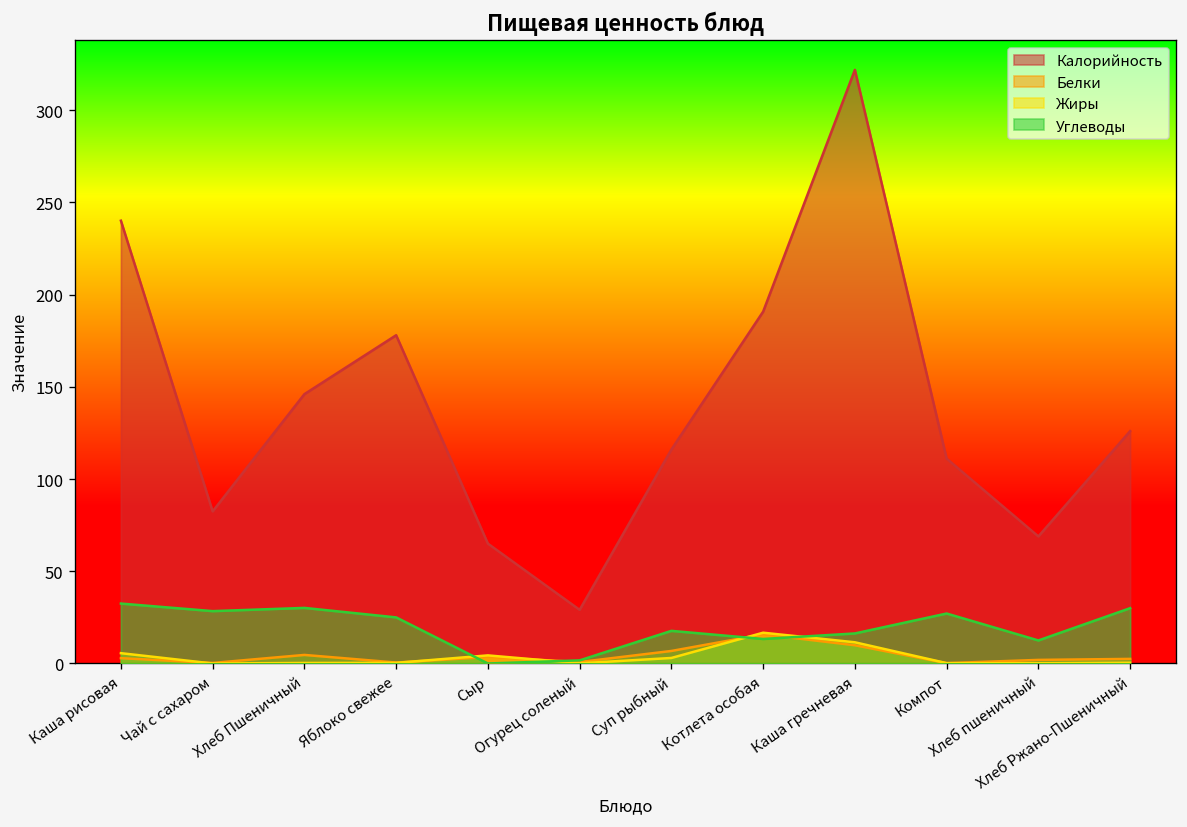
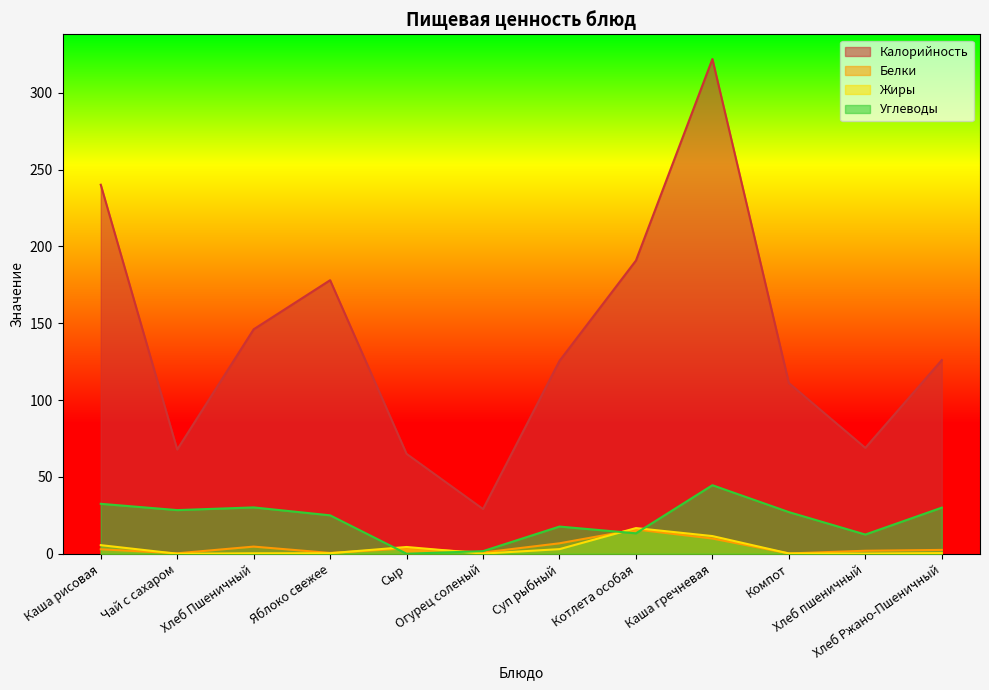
  {
    "Калорийность": {
      "Каша рисовая": 240,
-     "Чай с сахаром": 83,
+     "Чай с сахаром": 68,
      "Хлеб Пшеничный": 146,
      "Яблоко свежее": 178,
      "Сыр": 65,
      "Огурец соленый": 29,
-     "Суп рыбный": 116,
+     "Суп рыбный": 126,
      "Котлета особая": 191,
      "Каша гречневая": 322,
      "Компот": 111,
      "Хлеб пшеничный": 69,
      "Хлеб Ржано-Пшеничный": 126
    },
    "Углеводы": {
      "Каша рисовая": 33,
      "Чай с сахаром": 28,
      "Хлеб Пшеничный": 30,
      "Яблоко свежее": 25,
      "Сыр": 0,
      "Суп рыбный": 18,
      "Котлета особая": 13,
-     "Каша гречневая": 16,
+     "Каша гречневая": 45,
      "Компот": 27,
      "Хлеб пшеничный": 13,
      "Хлеб Ржано-Пшеничный": 30
    }
  }
